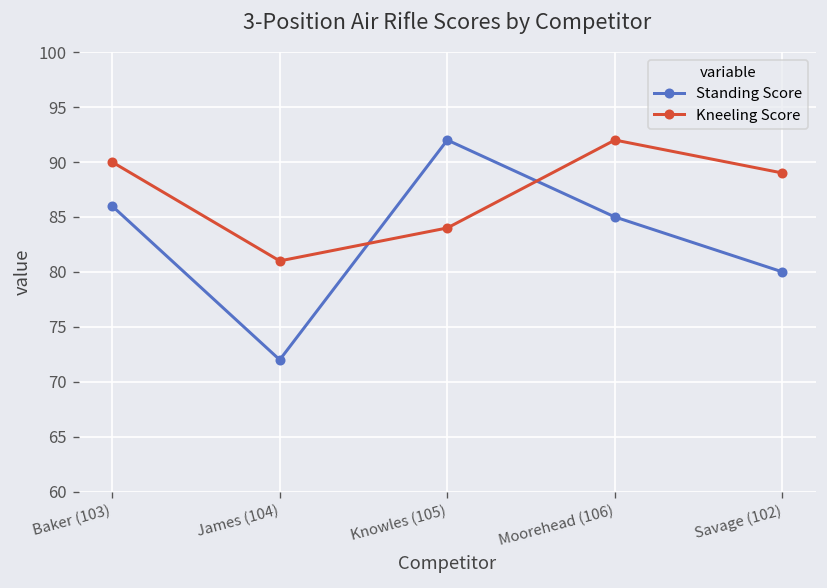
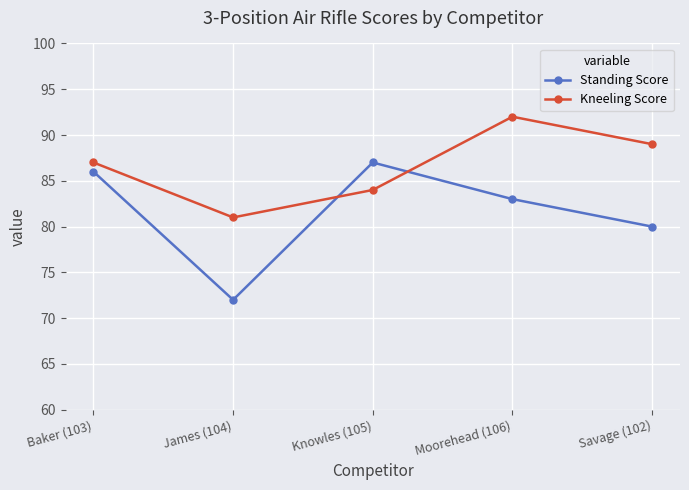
  {
    "Standing Score": {
      "Baker (103)": 86,
      "James (104)": 72,
-     "Knowles (105)": 92,
-     "Moorehead (106)": 85,
+     "Knowles (105)": 87,
+     "Moorehead (106)": 83,
      "Savage (102)": 80
    },
    "Kneeling Score": {
-     "Baker (103)": 90,
+     "Baker (103)": 87,
      "James (104)": 81,
      "Knowles (105)": 84,
      "Moorehead (106)": 92,
      "Savage (102)": 89
    }
  }
